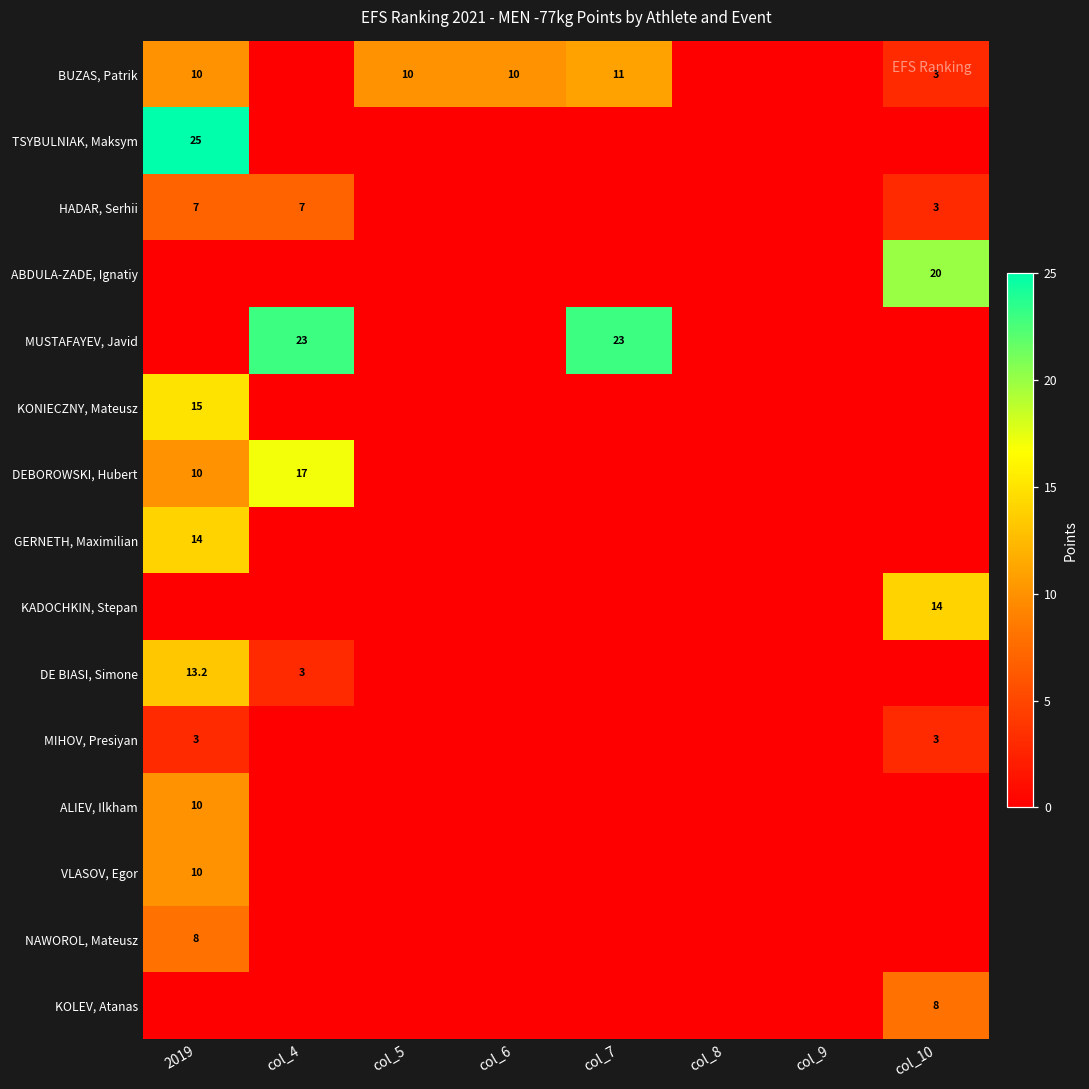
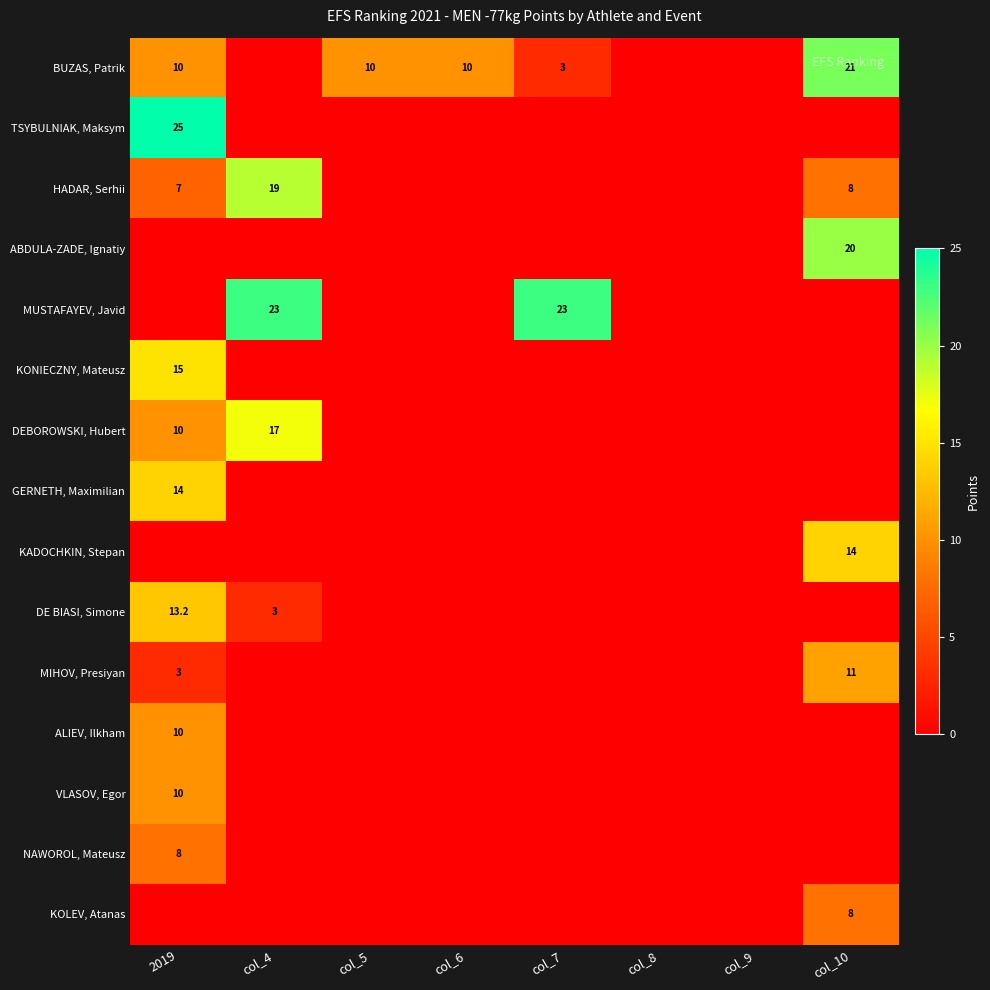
  {
    "BUZAS, Patrik": {
      "2019": 10,
      "col_5": 10,
      "col_6": 10,
-     "col_7": 11,
-     "col_10": 3
+     "col_7": 3,
+     "col_10": 21
    },
    "TSYBULNIAK, Maksym": {
      "2019": 25
    },
    "HADAR, Serhii": {
      "2019": 7,
-     "col_4": 7,
-     "col_10": 3
+     "col_4": 19,
+     "col_10": 8
    },
    "ABDULA-ZADE, Ignatiy": {
      "col_10": 20
    },
    "MUSTAFAYEV, Javid": {
      "col_4": 23,
      "col_7": 23
    },
    "KONIECZNY, Mateusz": {
      "2019": 15
    },
    "DEBOROWSKI, Hubert": {
      "2019": 10,
      "col_4": 17
    },
    "GERNETH, Maximilian": {
      "2019": 14
    },
    "KADOCHKIN, Stepan": {
      "col_10": 14
    },
    "DE BIASI, Simone": {
      "2019": 13.2,
      "col_4": 3
    },
    "MIHOV, Presiyan": {
      "2019": 3,
-     "col_10": 3
+     "col_10": 11
    },
    "ALIEV, Ilkham": {
      "2019": 10
    },
    "VLASOV, Egor": {
      "2019": 10
    },
    "NAWOROL, Mateusz": {
      "2019": 8
    },
    "KOLEV, Atanas": {
      "col_10": 8
    }
  }
